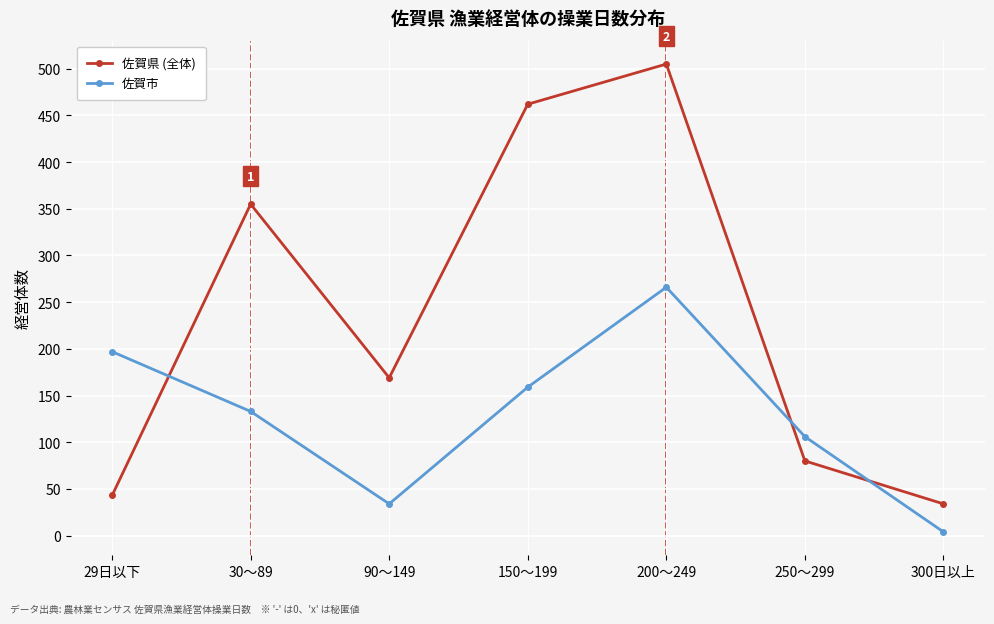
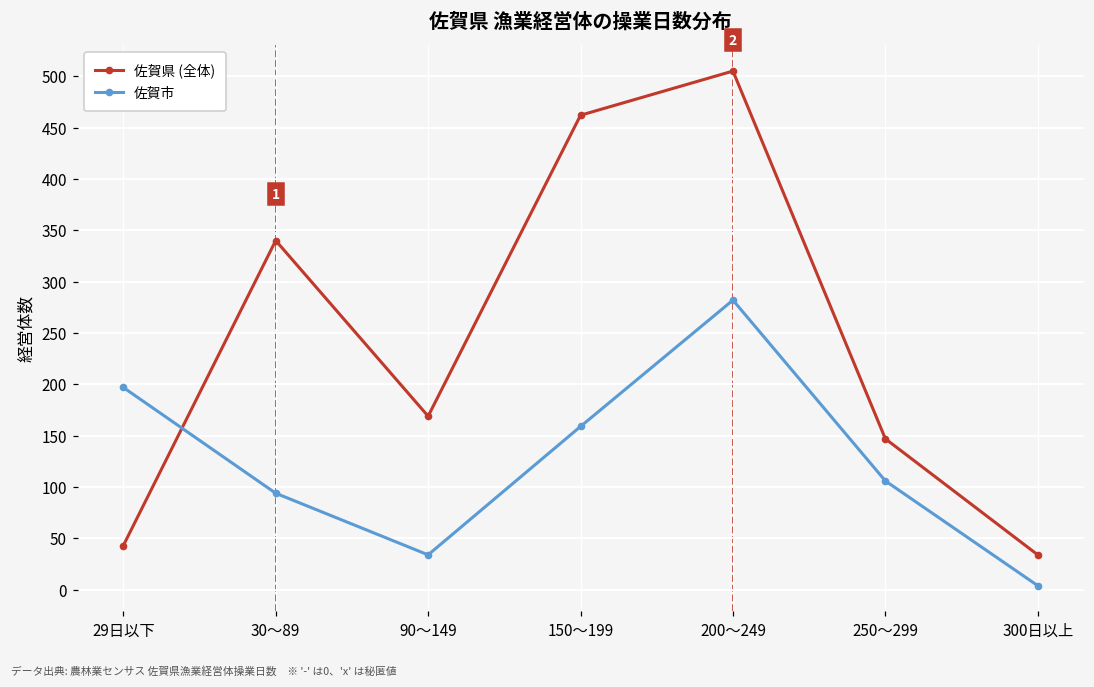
  {
    "佐賀県 (全体)": {
      "29日以下": 40,
-     "30～89": 360,
+     "30～89": 340,
      "90～149": 170,
      "150～199": 460,
-     "250～299": 80,
+     "250～299": 150,
      "300日以上": 30
    },
    "佐賀市": {
      "29日以下": 200,
-     "30～89": 130,
+     "30～89": 90,
      "90～149": 30,
      "150～199": 160,
-     "200～249": 270,
+     "200～249": 280,
      "250～299": 110,
      "300日以上": 0
    }
  }
